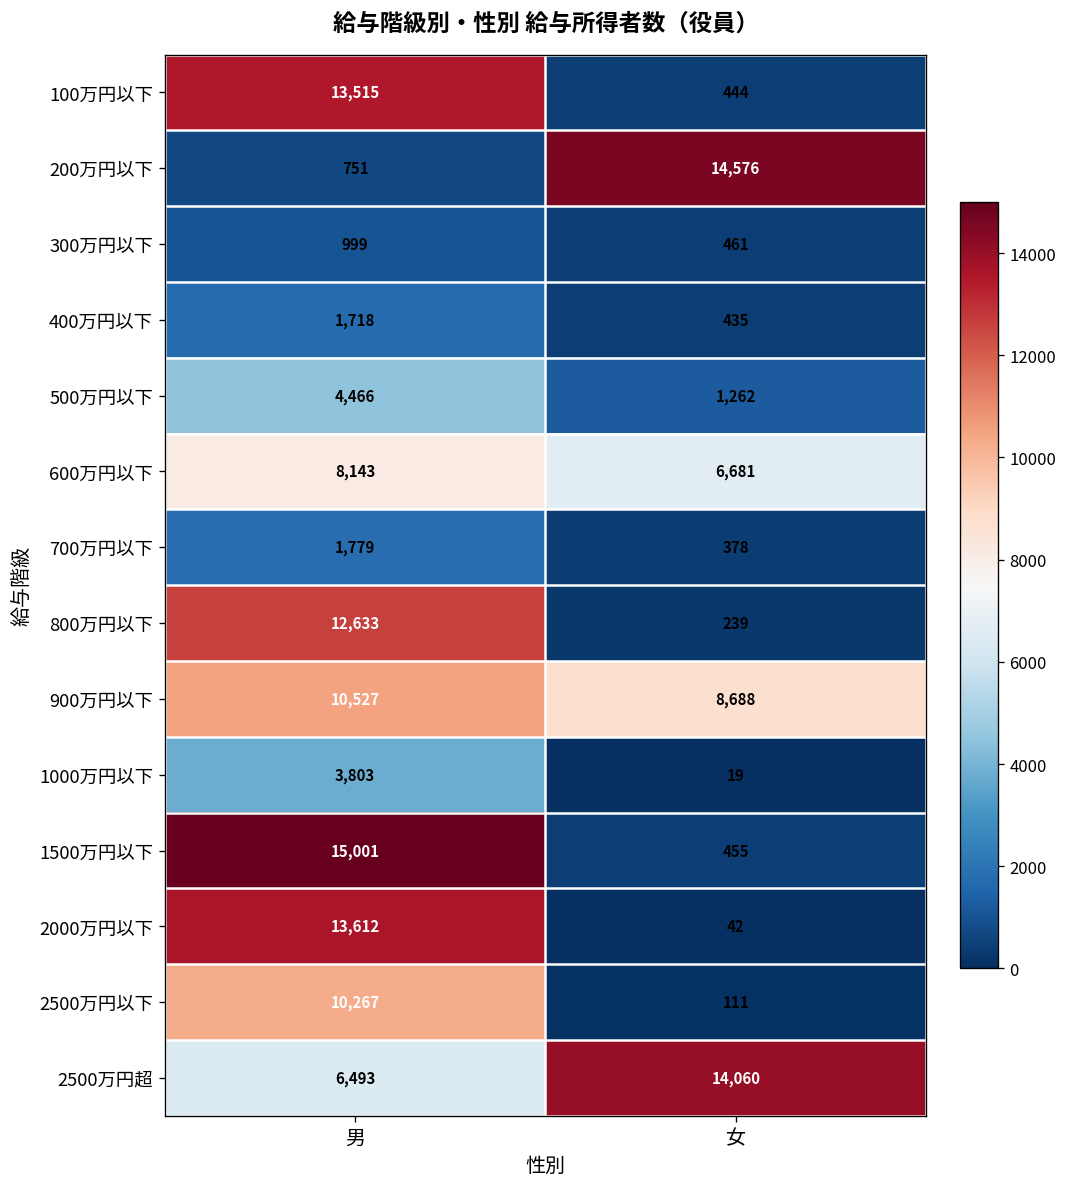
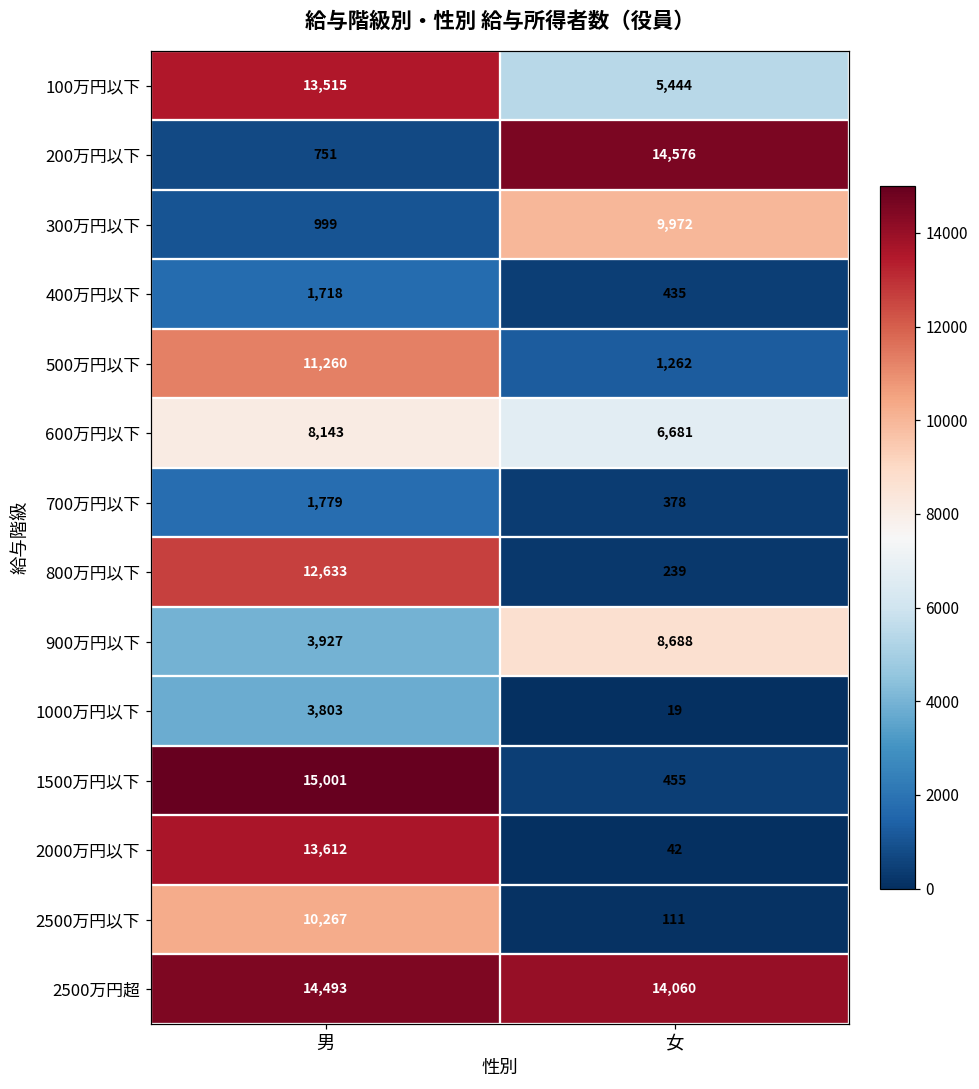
  {
    "100万円以下": {
      "男": "13,515",
-     "女": "444"
+     "女": "5,444"
    },
    "200万円以下": {
      "男": "751",
      "女": "14,576"
    },
    "300万円以下": {
      "男": "999",
-     "女": "461"
+     "女": "9,972"
    },
    "400万円以下": {
      "男": "1,718",
      "女": "435"
    },
    "500万円以下": {
-     "男": "4,466",
+     "男": "11,260",
      "女": "1,262"
    },
    "600万円以下": {
      "男": "8,143",
      "女": "6,681"
    },
    "700万円以下": {
      "男": "1,779",
      "女": "378"
    },
    "800万円以下": {
      "男": "12,633",
      "女": "239"
    },
    "900万円以下": {
-     "男": "10,527",
+     "男": "3,927",
      "女": "8,688"
    },
    "1000万円以下": {
      "男": "3,803",
      "女": "19"
    },
    "1500万円以下": {
      "男": "15,001",
      "女": "455"
    },
    "2000万円以下": {
      "男": "13,612",
      "女": "42"
    },
    "2500万円以下": {
      "男": "10,267",
      "女": "111"
    },
    "2500万円超": {
-     "男": "6,493",
+     "男": "14,493",
      "女": "14,060"
    }
  }
